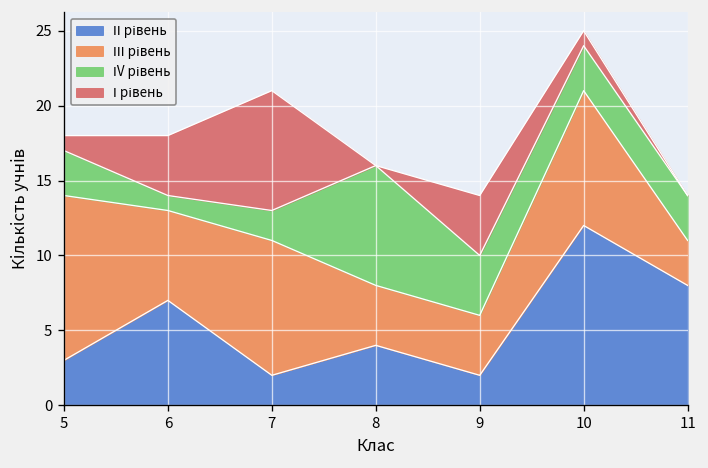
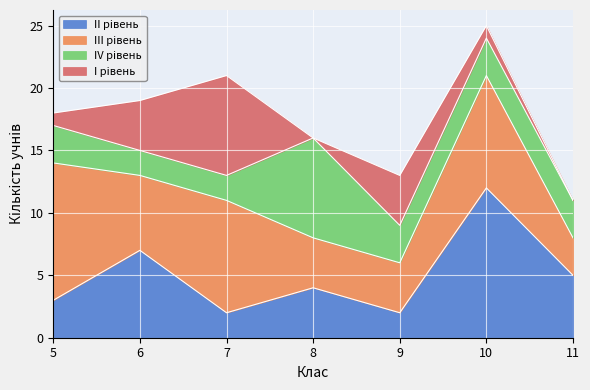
  {
    "ІІ рівень": {
      "5": 3,
      "6": 7,
      "7": 2,
      "8": 4,
      "9": 2,
      "10": 12,
-     "11": 8
+     "11": 5
    },
    "ІV рівень": {
      "5": 3,
-     "6": 1,
+     "6": 2,
      "7": 2,
-     "9": 4,
+     "9": 3,
      "10": 3
    }
  }
